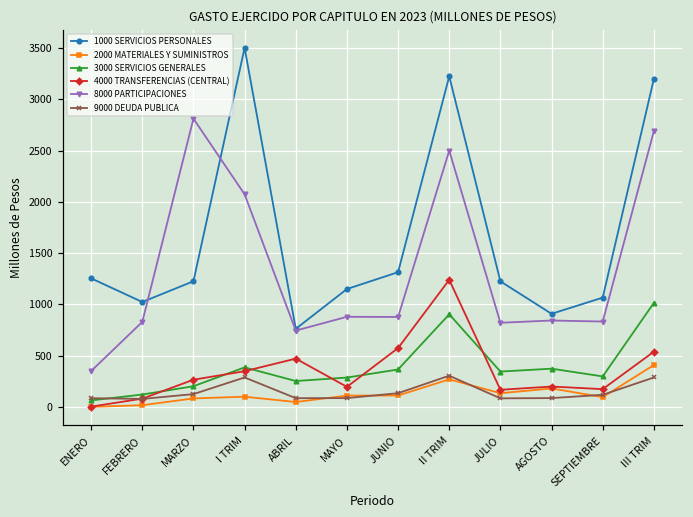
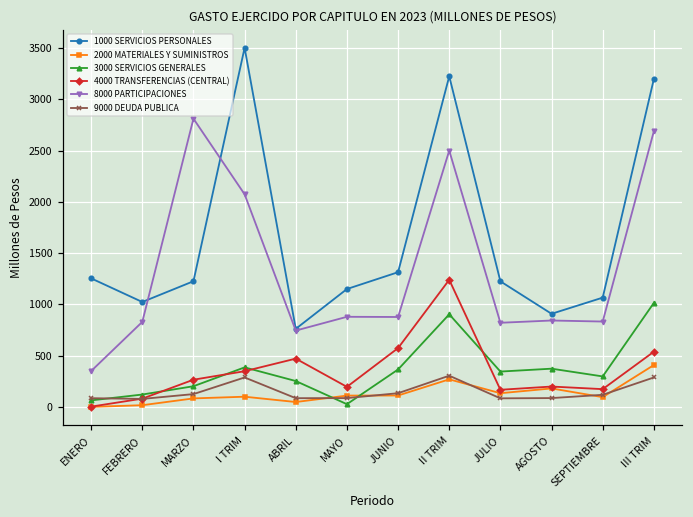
  {
    "1000 SERVICIOS PERSONALES": {
      "ENERO": 1300,
      "FEBRERO": 1000,
      "MARZO": 1200,
      "I TRIM": 3500,
      "MAYO": 1100,
      "JUNIO": 1300,
      "II TRIM": 3200,
      "JULIO": 1200,
      "AGOSTO": 900,
      "SEPTIEMBRE": 1100,
      "III TRIM": 3200
    },
    "2000 MATERIALES Y SUMINISTROS": {
      "FEBRERO": 0,
      "MARZO": 100,
      "I TRIM": 100,
      "ABRIL": 0,
      "II TRIM": 300,
      "JULIO": 100,
      "III TRIM": 400
    },
    "3000 SERVICIOS GENERALES": {
      "FEBRERO": 100,
      "MARZO": 200,
      "I TRIM": 400,
      "ABRIL": 300,
-     "MAYO": 300,
+     "MAYO": 0,
      "JUNIO": 400,
      "II TRIM": 900,
      "JULIO": 300,
      "AGOSTO": 400,
      "SEPTIEMBRE": 300,
      "III TRIM": 1000
    },
    "4000 TRANSFERENCIAS (CENTRAL)": {
      "MARZO": 300,
      "I TRIM": 300,
      "ABRIL": 500,
      "MAYO": 200,
      "JUNIO": 600,
      "II TRIM": 1200,
      "JULIO": 200,
      "SEPTIEMBRE": 200,
      "III TRIM": 500
    },
    "8000 PARTICIPACIONES": {
      "ENERO": 300,
      "FEBRERO": 800,
      "MARZO": 2800,
      "I TRIM": 2100,
      "MAYO": 900,
      "JUNIO": 900,
      "II TRIM": 2500,
      "JULIO": 800,
      "AGOSTO": 800,
      "SEPTIEMBRE": 800,
      "III TRIM": 2700
    },
    "9000 DEUDA PUBLICA": {
      "MARZO": 100,
      "I TRIM": 300,
      "ABRIL": 100,
      "II TRIM": 300,
      "JULIO": 100,
      "AGOSTO": 100,
      "III TRIM": 300
    }
  }
